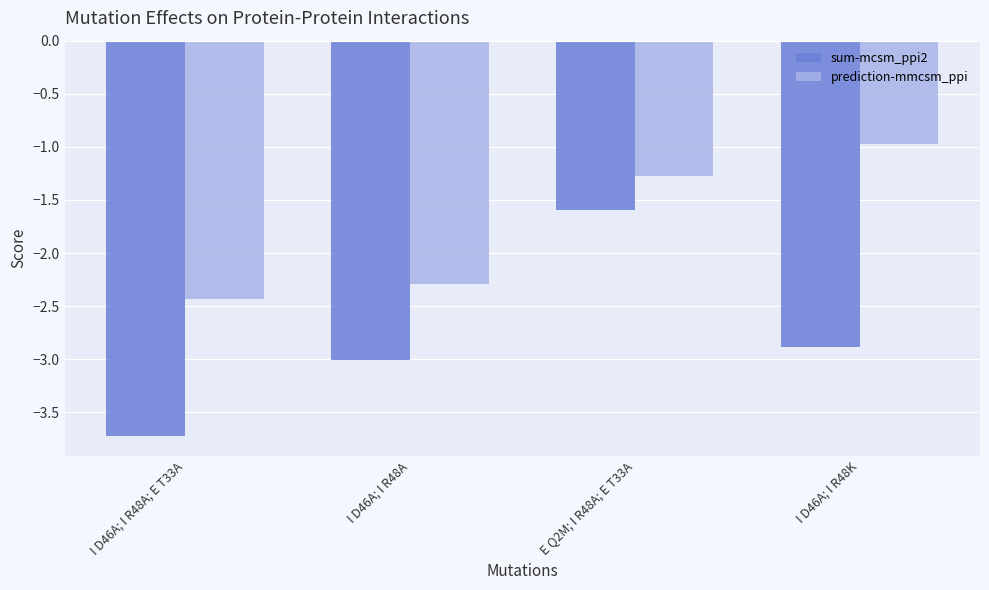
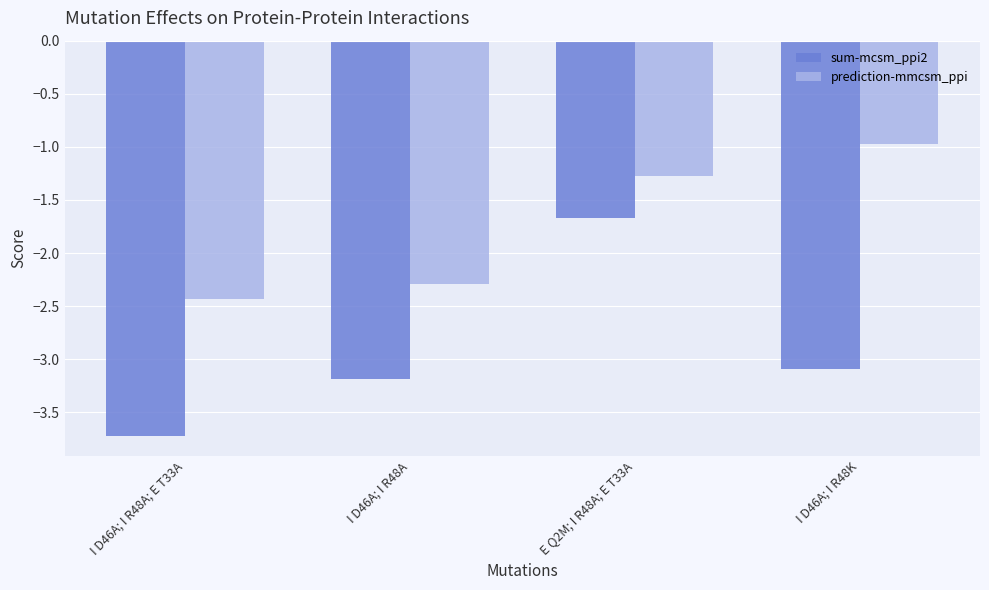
  {
    "sum-mcsm_ppi2": {
      "I D46A; I R48A; E T33A": -3.72,
-     "I D46A; I R48A": -3.01,
-     "E Q2M; I R48A; E T33A": -1.59,
-     "I D46A; I R48K": -2.88
+     "I D46A; I R48A": -3.19,
+     "E Q2M; I R48A; E T33A": -1.67,
+     "I D46A; I R48K": -3.09
    },
    "prediction-mmcsm_ppi": {
      "I D46A; I R48A; E T33A": -2.43,
      "I D46A; I R48A": -2.29,
      "E Q2M; I R48A; E T33A": -1.27,
      "I D46A; I R48K": -0.97
    }
  }
